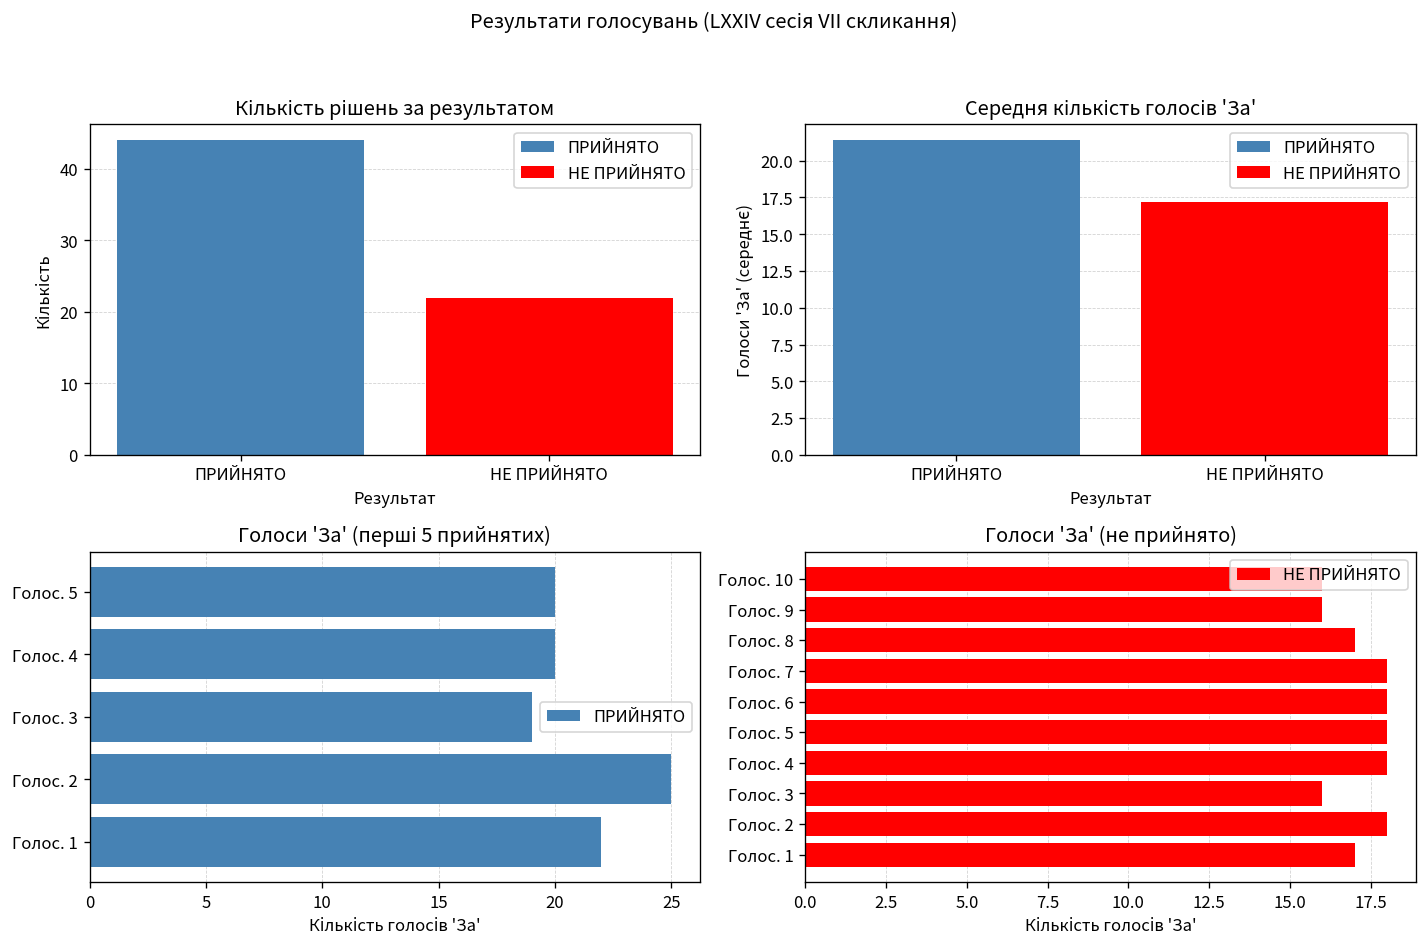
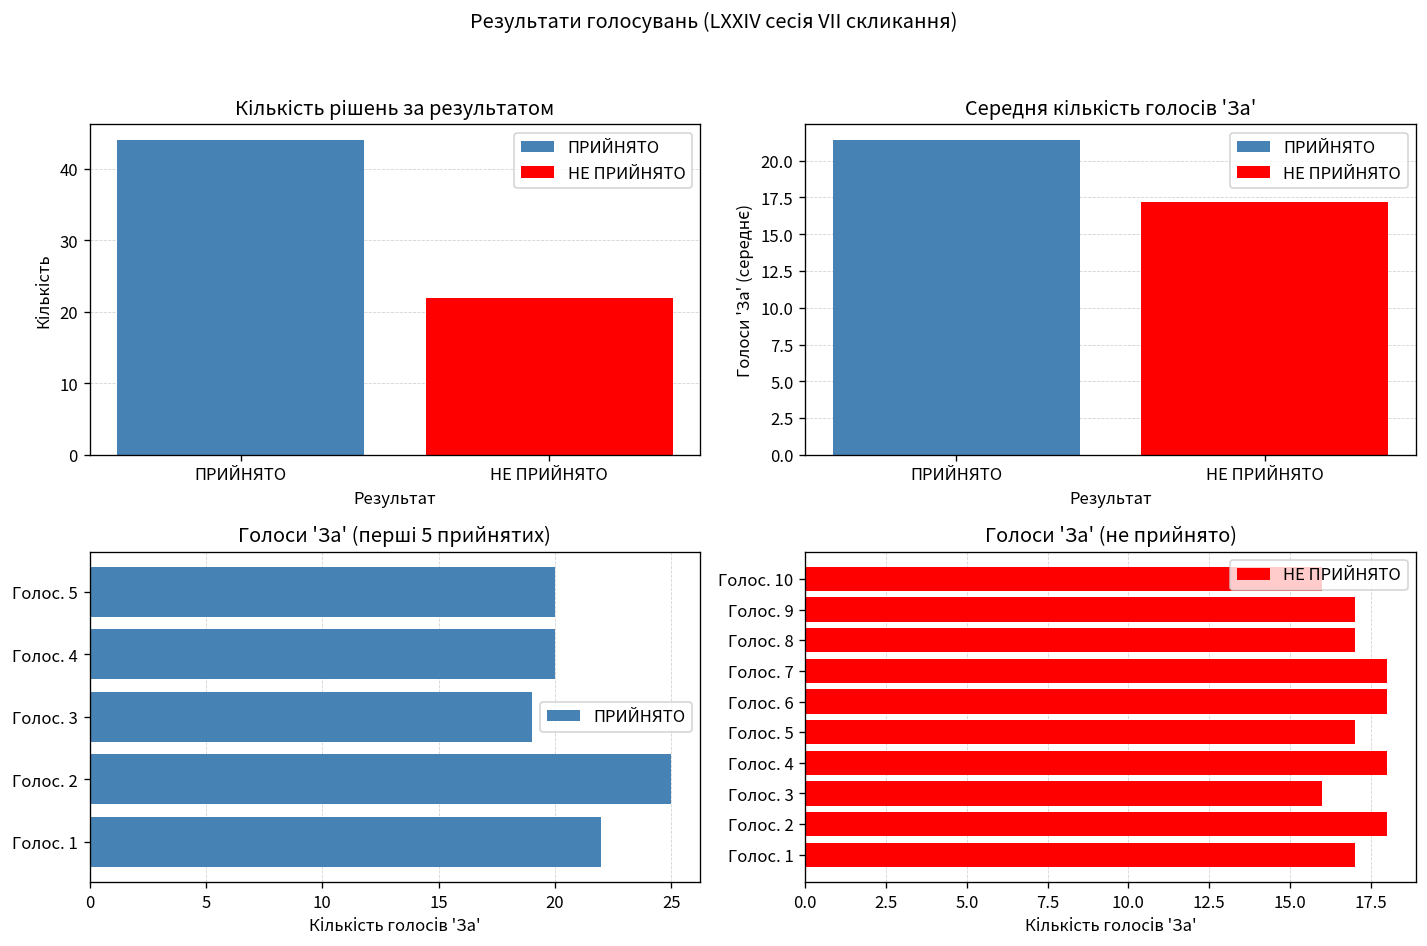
  {
    "Кількість рішень за результатом": {
      "ПРИЙНЯТО": 44,
      "НЕ ПРИЙНЯТО": 22
    },
    "Середня кількість голосів 'За'": {
      "ПРИЙНЯТО": 21.4,
      "НЕ ПРИЙНЯТО": 17.2
    },
    "Голоси 'За' (перші 5 прийнятих)": {
      "Голос. 5": 20.0,
      "Голос. 4": 20.0,
      "Голос. 3": 19.0,
      "Голос. 2": 25.0,
      "Голос. 1": 22.0
    },
    "Голоси 'За' (не прийнято)": {
-     "Голос. 9": 16,
+     "Голос. 9": 17,
      "Голос. 8": 17,
      "Голос. 7": 18,
      "Голос. 6": 18,
-     "Голос. 5": 18,
+     "Голос. 5": 17,
      "Голос. 4": 18,
      "Голос. 3": 16,
      "Голос. 2": 18,
      "Голос. 1": 17
    }
  }
